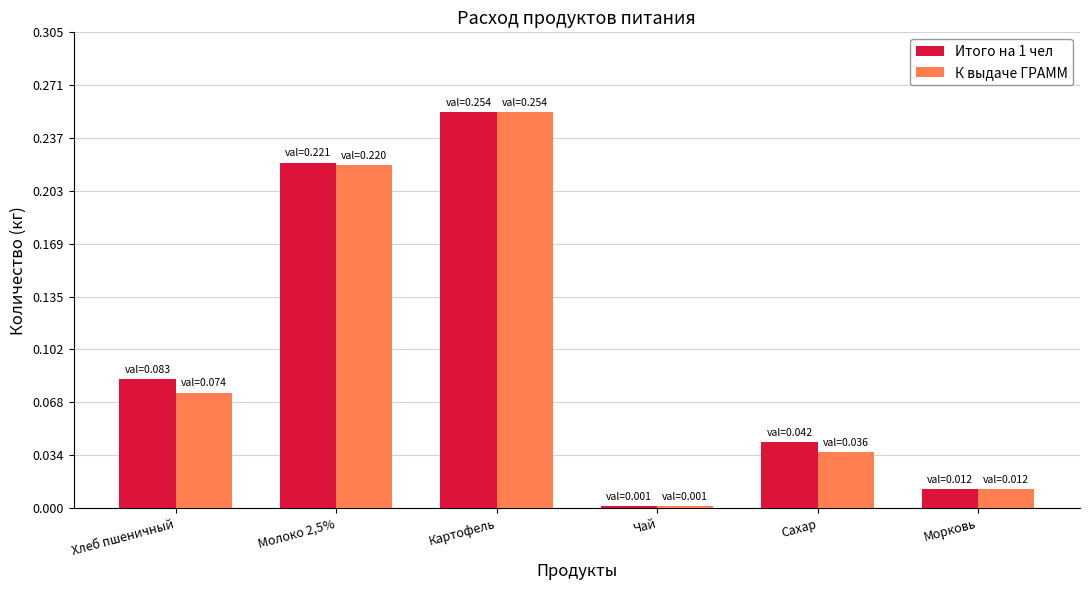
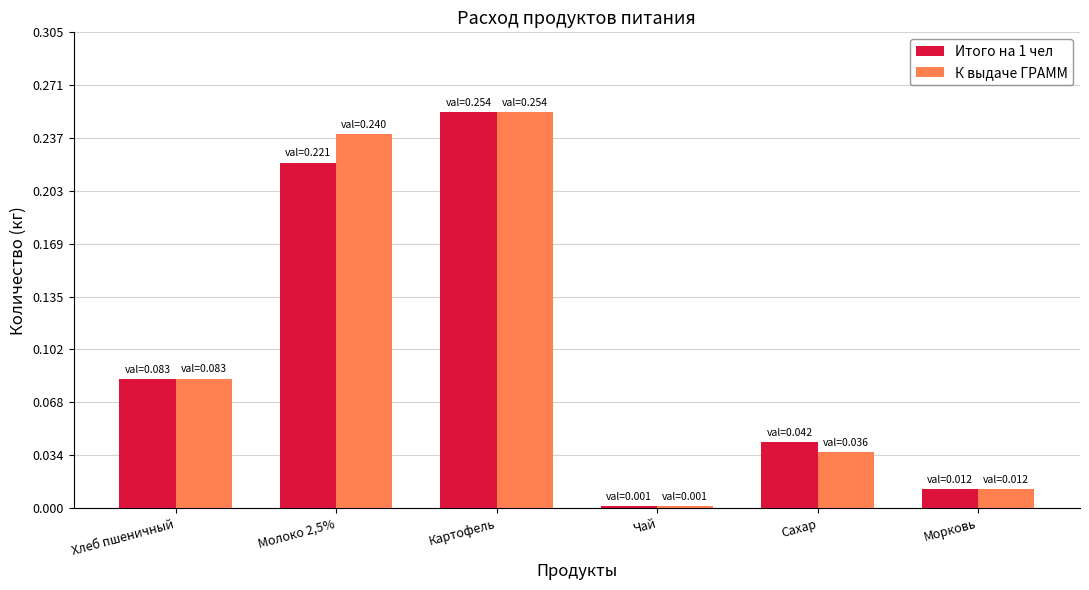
  {
    "Итого на 1 чел": {
      "Хлеб пшеничный": 0.083,
      "Молоко 2,5%": 0.221,
      "Картофель": 0.254,
      "Чай": 0.001,
      "Сахар": 0.042,
      "Морковь": 0.012
    },
    "К выдаче ГРАММ": {
-     "Хлеб пшеничный": 0.074,
-     "Молоко 2,5%": 0.220,
+     "Хлеб пшеничный": 0.083,
+     "Молоко 2,5%": 0.240,
      "Картофель": 0.254,
      "Чай": 0.001,
      "Сахар": 0.036,
      "Морковь": 0.012
    }
  }
